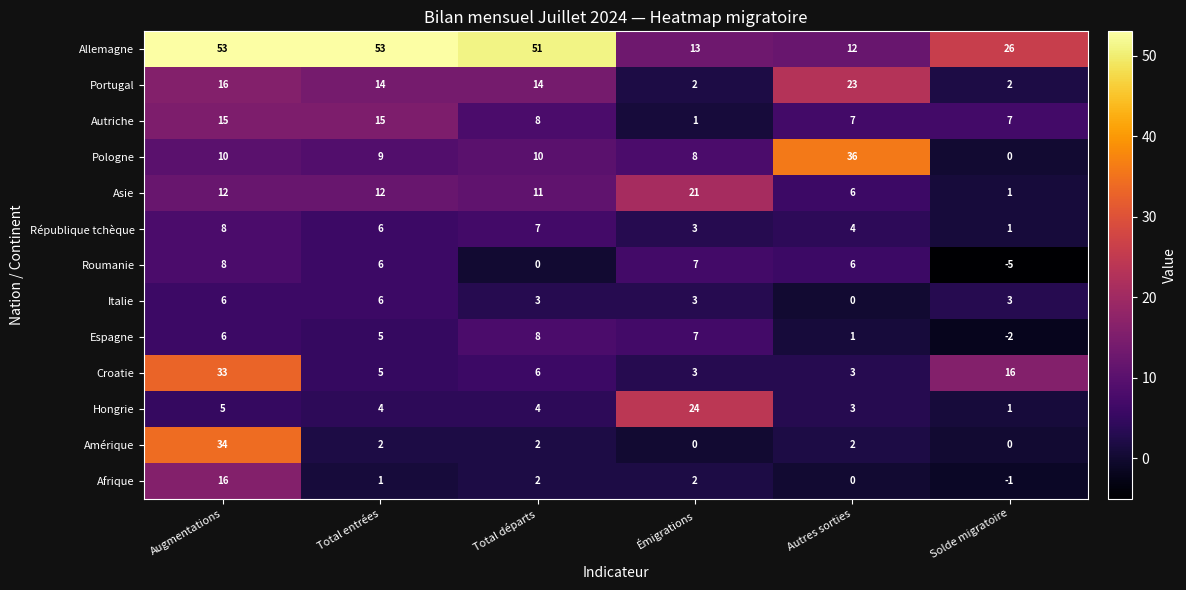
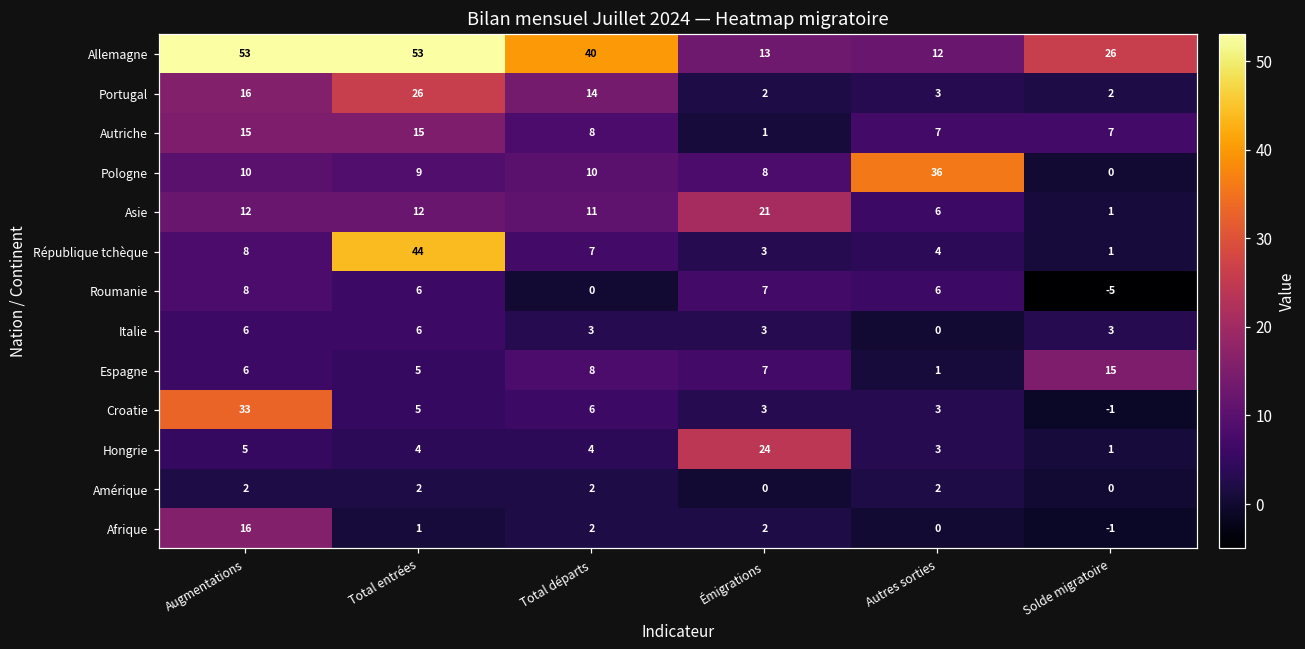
  {
    "Allemagne": {
      "Augmentations": 53,
      "Total entrées": 53,
-     "Total départs": 51,
+     "Total départs": 40,
      "Émigrations": 13,
      "Autres sorties": 12,
      "Solde migratoire": 26
    },
    "Portugal": {
      "Augmentations": 16,
-     "Total entrées": 14,
+     "Total entrées": 26,
      "Total départs": 14,
      "Émigrations": 2,
-     "Autres sorties": 23,
+     "Autres sorties": 3,
      "Solde migratoire": 2
    },
    "Autriche": {
      "Augmentations": 15,
      "Total entrées": 15,
      "Total départs": 8,
      "Émigrations": 1,
      "Autres sorties": 7,
      "Solde migratoire": 7
    },
    "Pologne": {
      "Augmentations": 10,
      "Total entrées": 9,
      "Total départs": 10,
      "Émigrations": 8,
      "Autres sorties": 36,
      "Solde migratoire": 0
    },
    "Asie": {
      "Augmentations": 12,
      "Total entrées": 12,
      "Total départs": 11,
      "Émigrations": 21,
      "Autres sorties": 6,
      "Solde migratoire": 1
    },
    "République tchèque": {
      "Augmentations": 8,
-     "Total entrées": 6,
+     "Total entrées": 44,
      "Total départs": 7,
      "Émigrations": 3,
      "Autres sorties": 4,
      "Solde migratoire": 1
    },
    "Roumanie": {
      "Augmentations": 8,
      "Total entrées": 6,
      "Total départs": 0,
      "Émigrations": 7,
      "Autres sorties": 6,
      "Solde migratoire": -5
    },
    "Italie": {
      "Augmentations": 6,
      "Total entrées": 6,
      "Total départs": 3,
      "Émigrations": 3,
      "Autres sorties": 0,
      "Solde migratoire": 3
    },
    "Espagne": {
      "Augmentations": 6,
      "Total entrées": 5,
      "Total départs": 8,
      "Émigrations": 7,
      "Autres sorties": 1,
-     "Solde migratoire": -2
+     "Solde migratoire": 15
    },
    "Croatie": {
      "Augmentations": 33,
      "Total entrées": 5,
      "Total départs": 6,
      "Émigrations": 3,
      "Autres sorties": 3,
-     "Solde migratoire": 16
+     "Solde migratoire": -1
    },
    "Hongrie": {
      "Augmentations": 5,
      "Total entrées": 4,
      "Total départs": 4,
      "Émigrations": 24,
      "Autres sorties": 3,
      "Solde migratoire": 1
    },
    "Amérique": {
-     "Augmentations": 34,
+     "Augmentations": 2,
      "Total entrées": 2,
      "Total départs": 2,
      "Émigrations": 0,
      "Autres sorties": 2,
      "Solde migratoire": 0
    },
    "Afrique": {
      "Augmentations": 16,
      "Total entrées": 1,
      "Total départs": 2,
      "Émigrations": 2,
      "Autres sorties": 0,
      "Solde migratoire": -1
    }
  }
